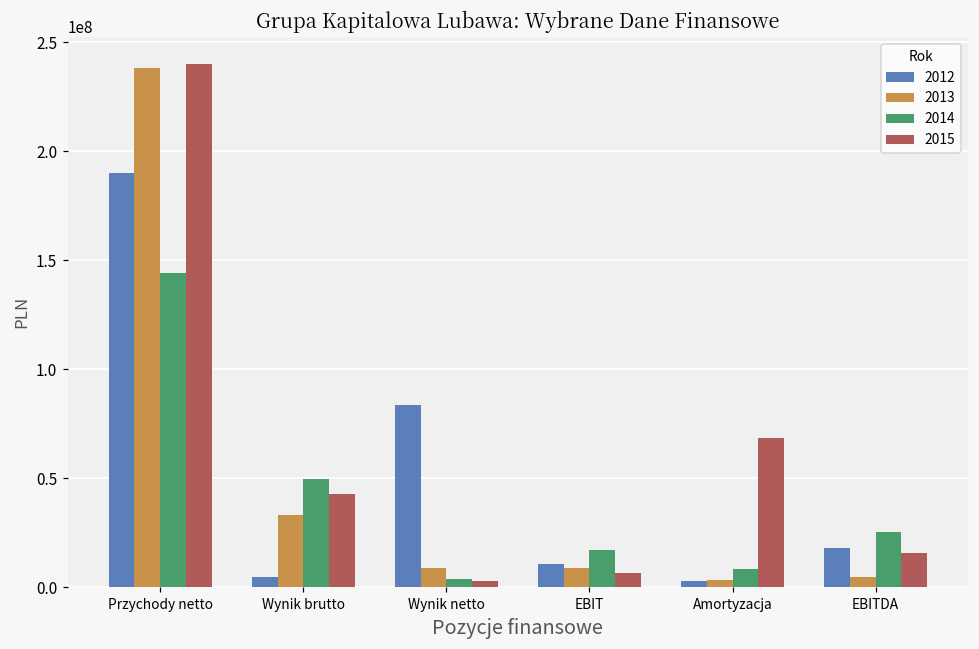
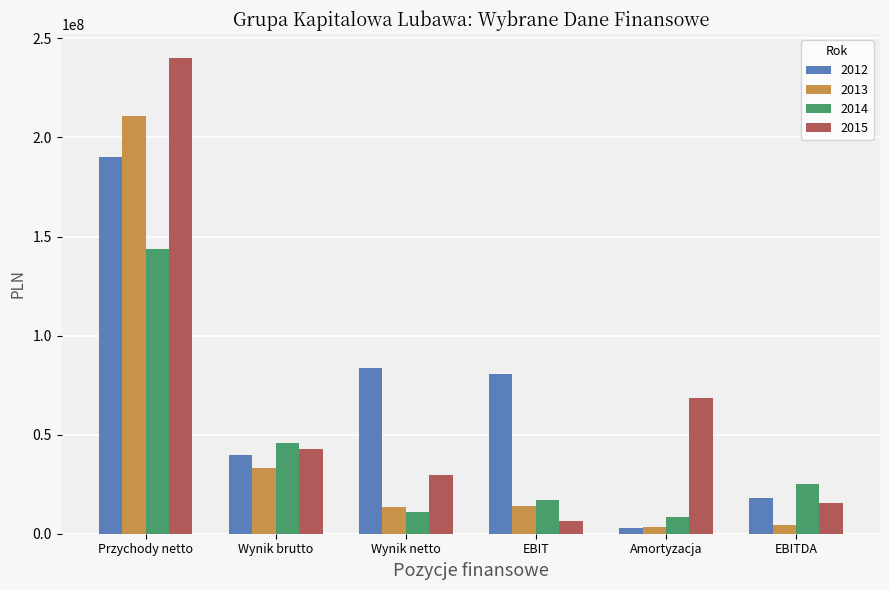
  {
    "2012": {
      "Przychody netto": 190000000,
-     "Wynik brutto": 5000000,
+     "Wynik brutto": 40000000,
      "Wynik netto": 84000000,
-     "EBIT": 11000000,
+     "EBIT": 81000000,
      "Amortyzacja": 3000000,
      "EBITDA": 18000000
    },
    "2013": {
-     "Przychody netto": 238000000,
+     "Przychody netto": 211000000,
      "Wynik brutto": 33000000,
-     "Wynik netto": 9000000,
-     "EBIT": 9000000,
+     "Wynik netto": 14000000,
+     "EBIT": 14000000,
      "Amortyzacja": 3000000,
      "EBITDA": 5000000
    },
    "2014": {
      "Przychody netto": 144000000,
-     "Wynik brutto": 50000000,
-     "Wynik netto": 4000000,
+     "Wynik brutto": 46000000,
+     "Wynik netto": 11000000,
      "EBIT": 17000000,
      "Amortyzacja": 8000000,
      "EBITDA": 25000000
    },
    "2015": {
      "Przychody netto": 240000000,
      "Wynik brutto": 43000000,
-     "Wynik netto": 3000000,
+     "Wynik netto": 30000000,
      "EBIT": 6000000,
      "Amortyzacja": 68000000,
      "EBITDA": 16000000
    }
  }
